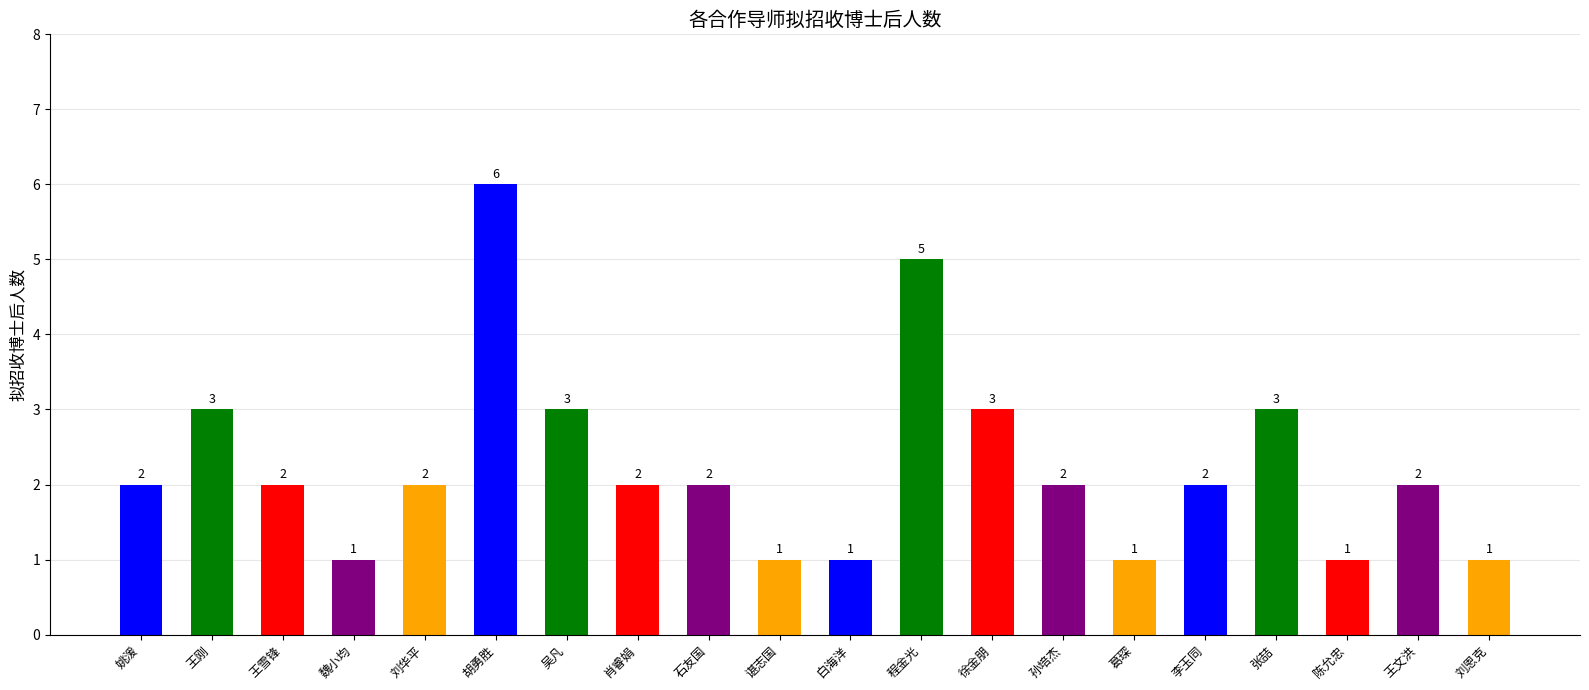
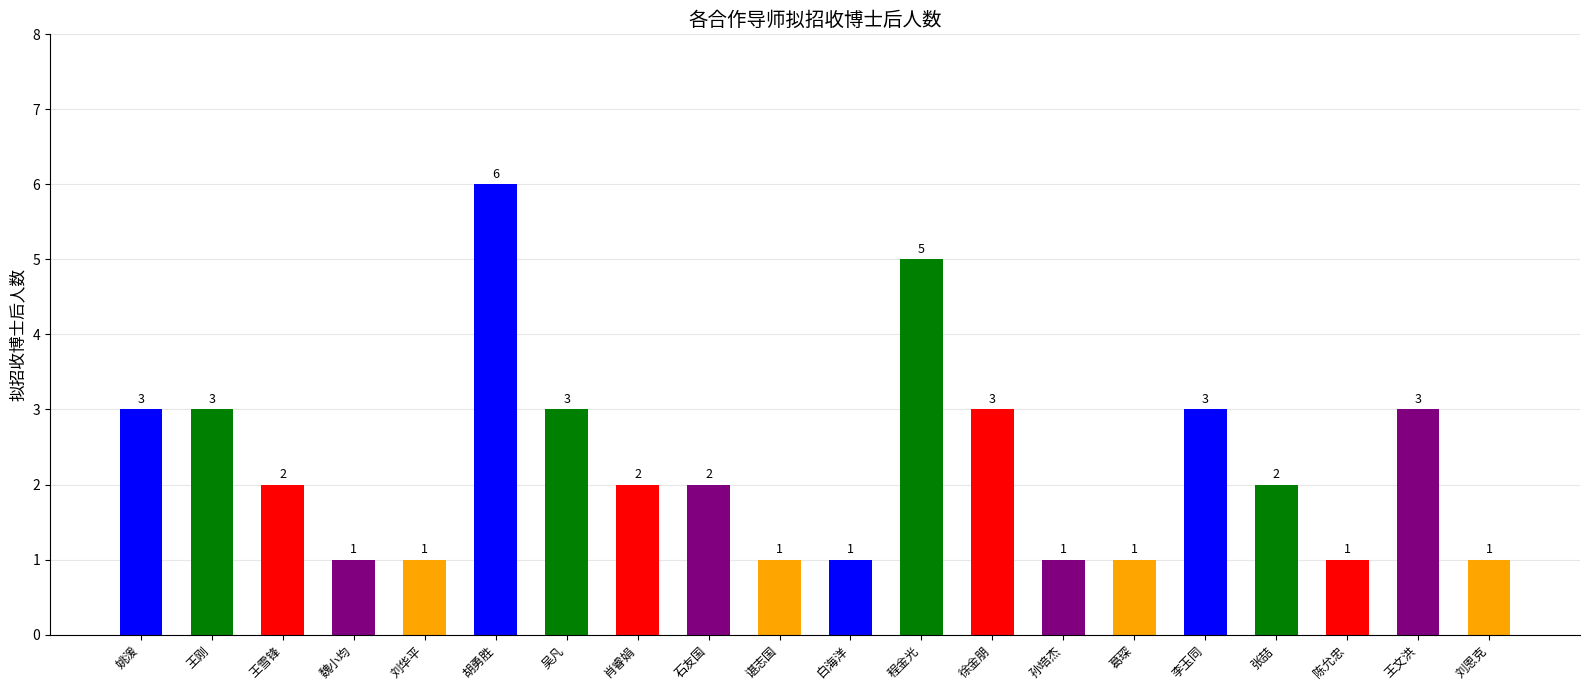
  {
-   "姚湲": 2,
+   "姚湲": 3,
    "王刚": 3,
    "王雪锋": 2,
    "魏小均": 1,
-   "刘华平": 2,
+   "刘华平": 1,
    "胡勇胜": 6,
    "吴凡": 3,
    "肖睿娟": 2,
    "石友国": 2,
    "谌志国": 1,
    "白海洋": 1,
    "程金光": 5,
    "徐金朋": 3,
-   "孙培杰": 2,
+   "孙培杰": 1,
    "葛琛": 1,
-   "李玉同": 2,
-   "张喆": 3,
+   "李玉同": 3,
+   "张喆": 2,
    "陈允忠": 1,
-   "王文洪": 2,
+   "王文洪": 3,
    "刘恩克": 1
  }
